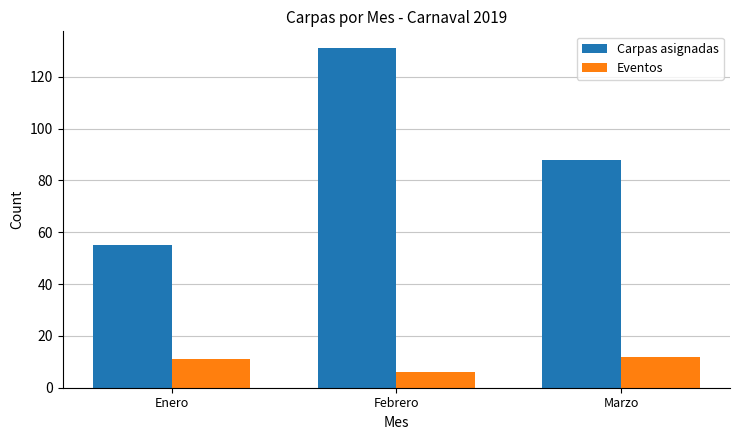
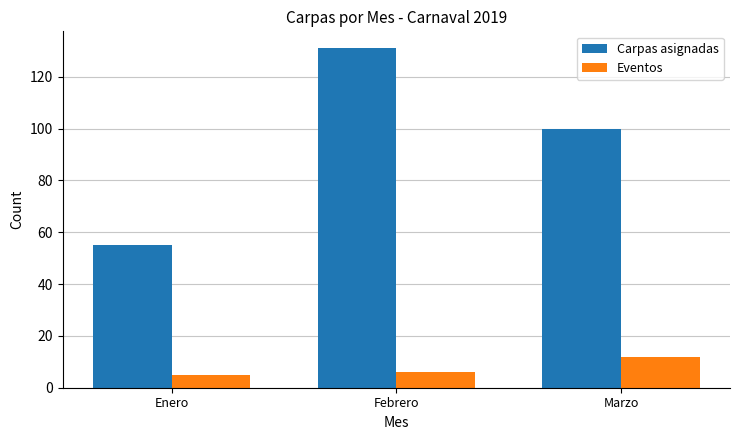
  {
    "Carpas asignadas": {
      "Enero": 55,
      "Febrero": 131,
-     "Marzo": 88
+     "Marzo": 100
    },
    "Eventos": {
-     "Enero": 11,
+     "Enero": 5,
      "Febrero": 6,
      "Marzo": 12
    }
  }
